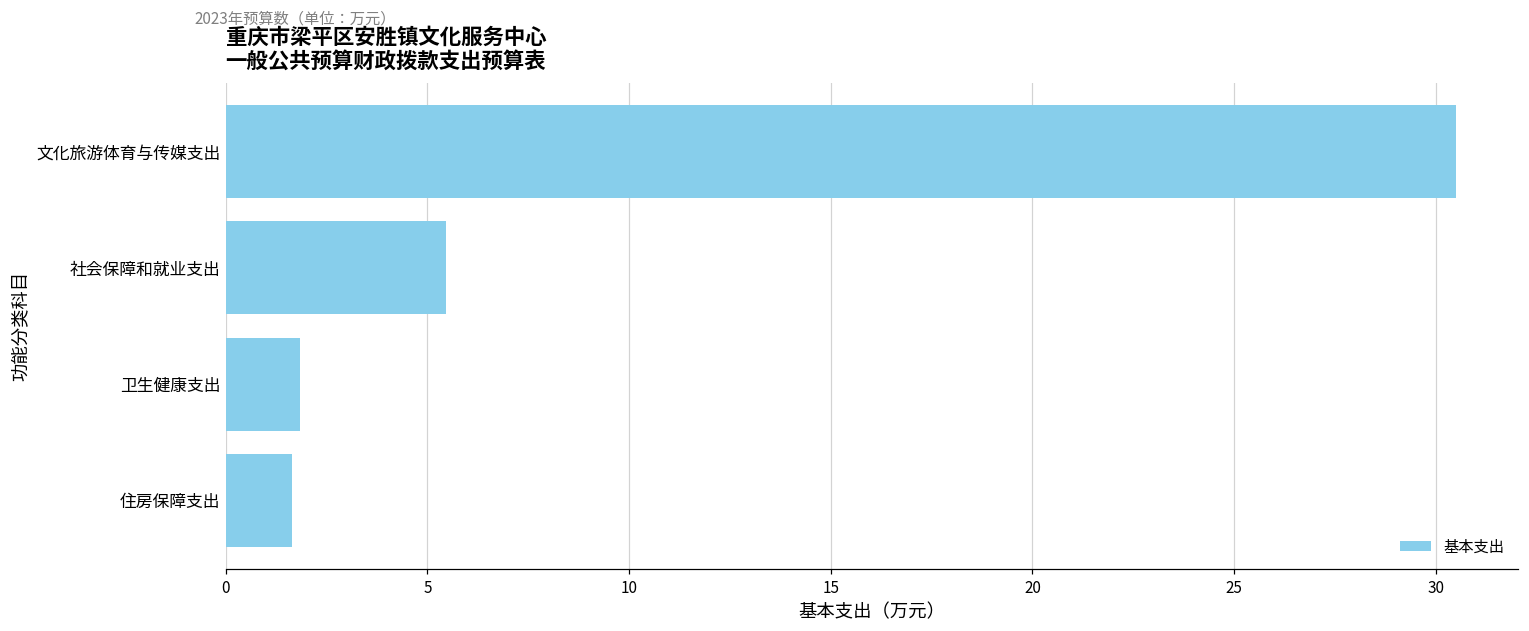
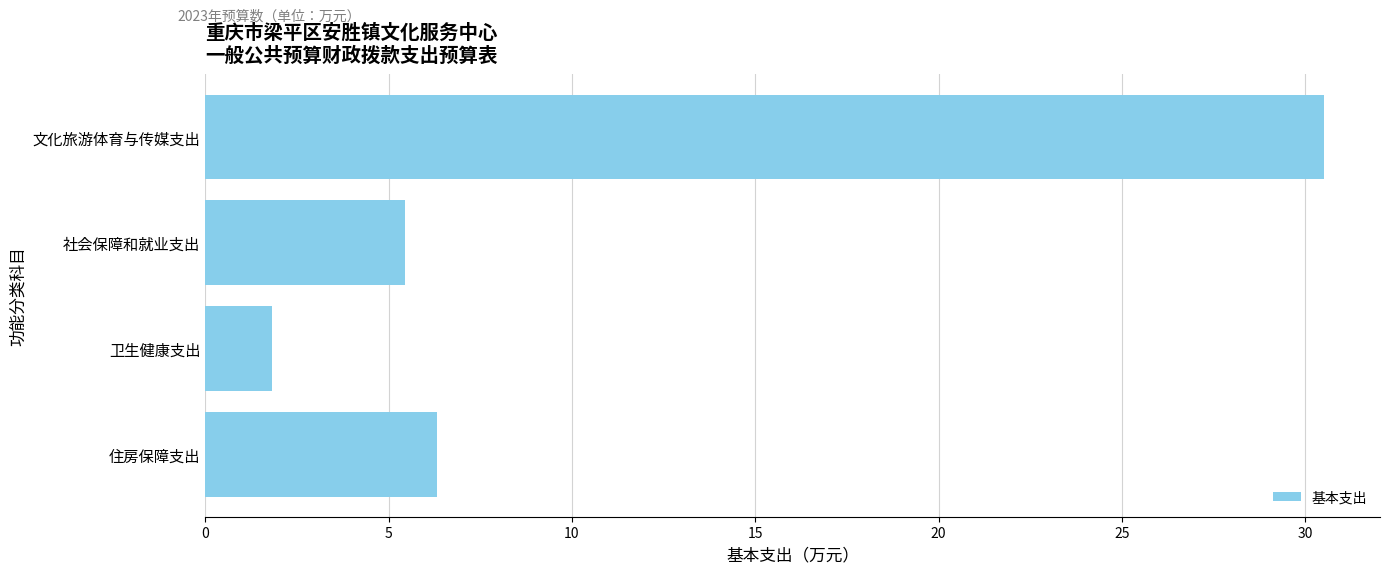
  {
    "文化旅游体育与传媒支出": 30.5,
    "社会保障和就业支出": 5.5,
    "卫生健康支出": 1.8,
-   "住房保障支出": 1.7
+   "住房保障支出": 6.3
  }
